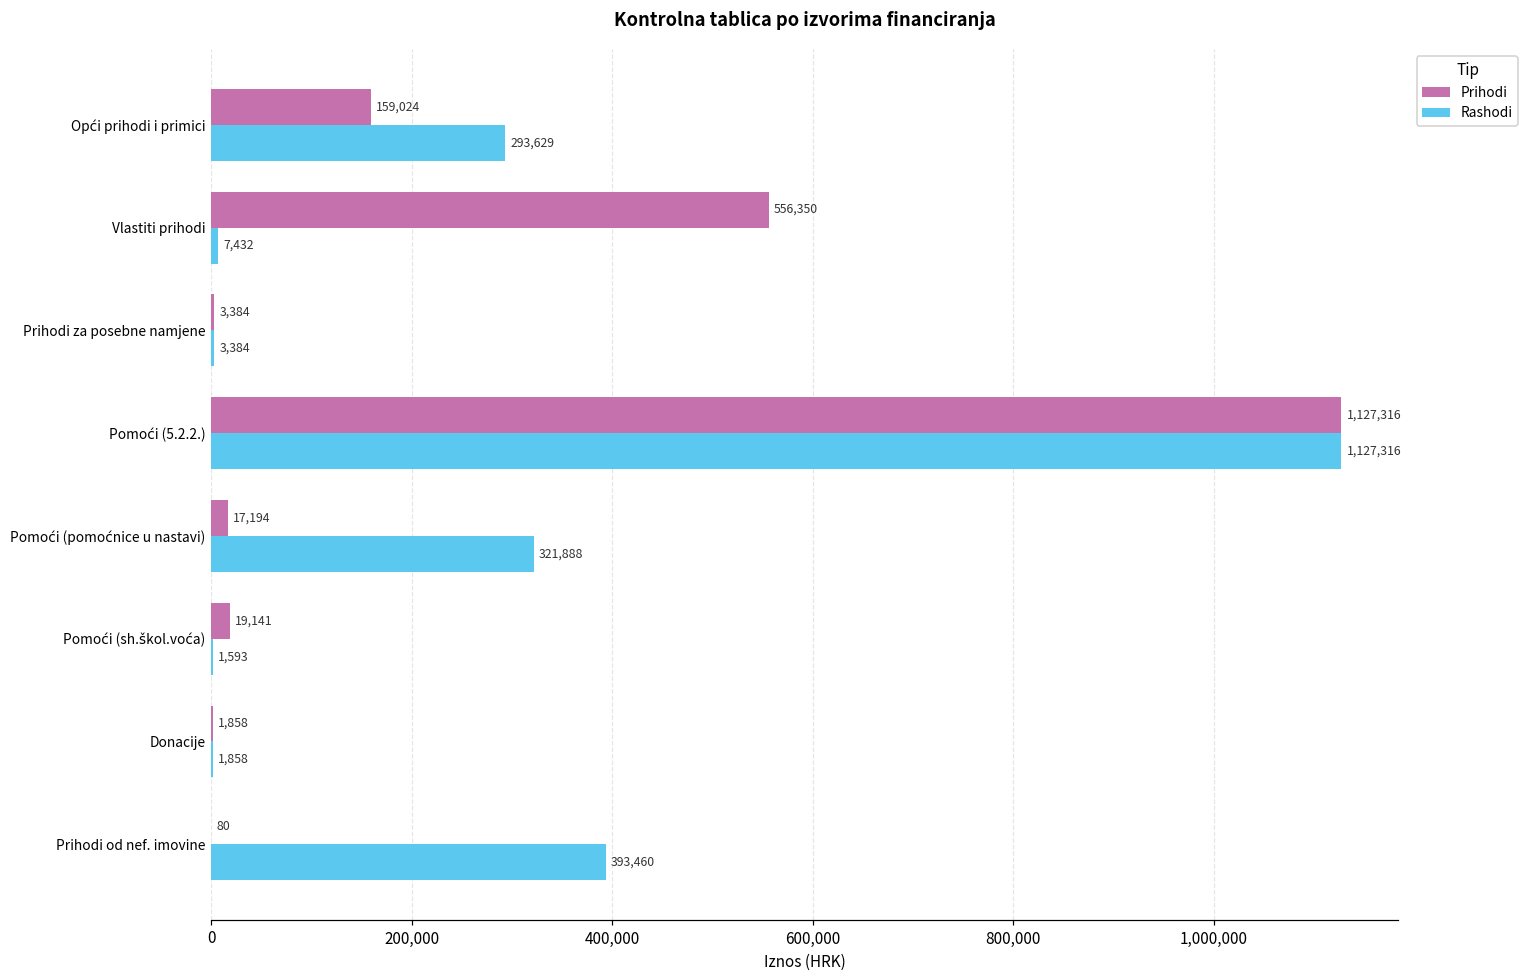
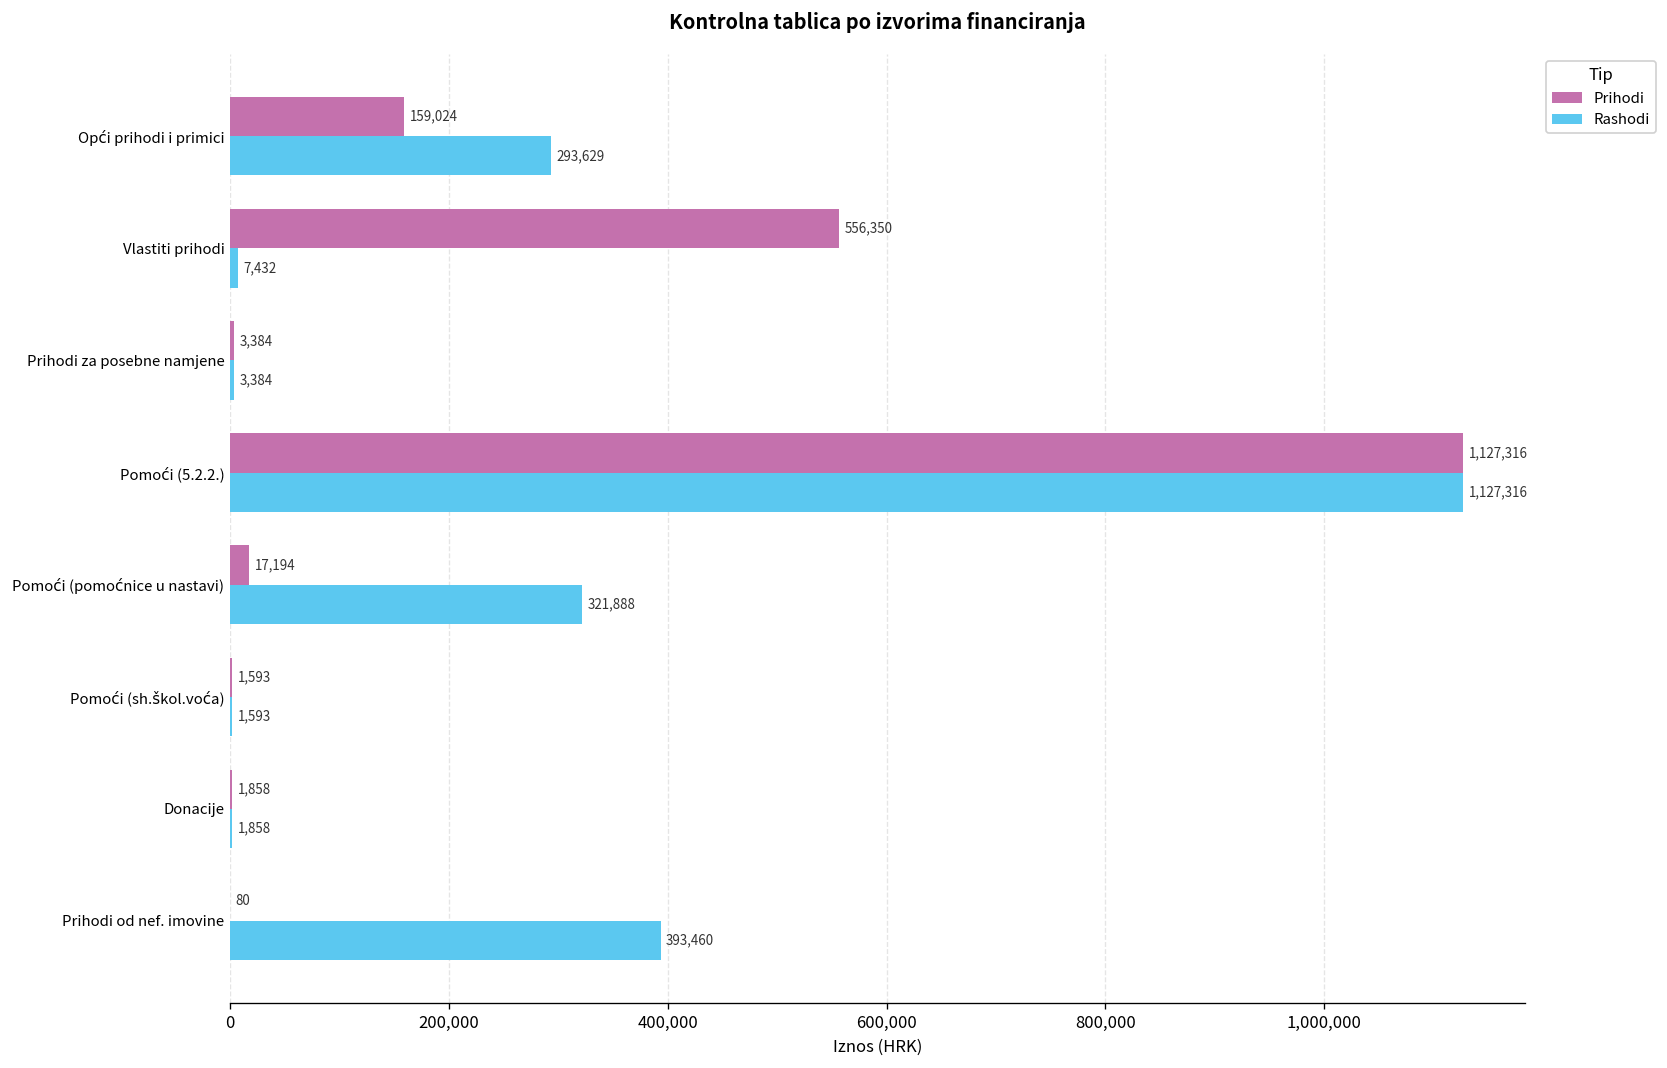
  {
    "Prihodi": {
      "Opći prihodi i primici": "159,024",
      "Vlastiti prihodi": "556,350",
      "Prihodi za posebne namjene": "3,384",
      "Pomoći (5.2.2.)": "1,127,316",
      "Pomoći (pomoćnice u nastavi)": "17,194",
-     "Pomoći (sh.škol.voća)": "19,141",
+     "Pomoći (sh.škol.voća)": "1,593",
      "Donacije": "1,858",
      "Prihodi od nef. imovine": "80"
    },
    "Rashodi": {
      "Opći prihodi i primici": "293,629",
      "Vlastiti prihodi": "7,432",
      "Prihodi za posebne namjene": "3,384",
      "Pomoći (5.2.2.)": "1,127,316",
      "Pomoći (pomoćnice u nastavi)": "321,888",
      "Pomoći (sh.škol.voća)": "1,593",
      "Donacije": "1,858",
      "Prihodi od nef. imovine": "393,460"
    }
  }
